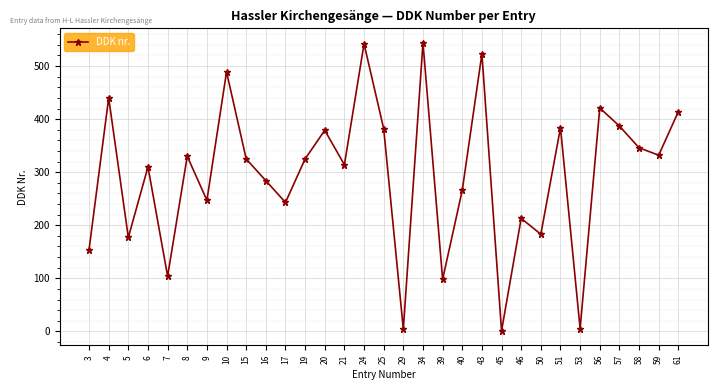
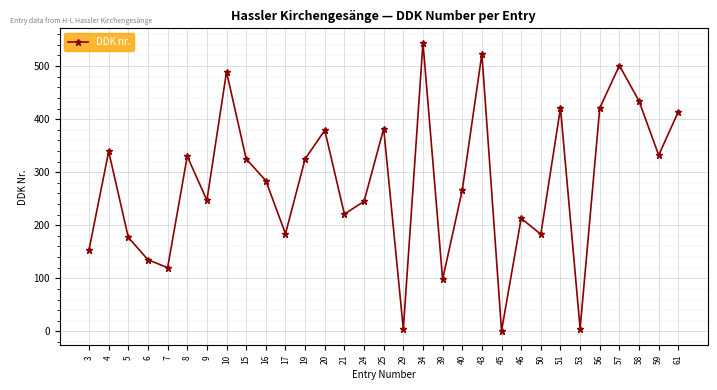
  {
    "3": 150,
-   "4": 440,
+   "4": 340,
    "5": 180,
-   "6": 310,
-   "7": 100,
+   "6": 140,
+   "7": 120,
    "8": 330,
    "9": 250,
    "10": 490,
    "15": 330,
    "16": 280,
-   "17": 240,
+   "17": 180,
    "19": 330,
    "20": 380,
-   "21": 310,
-   "24": 540,
+   "21": 220,
+   "24": 250,
    "25": 380,
    "29": 0,
    "34": 540,
    "39": 100,
    "40": 270,
    "43": 520,
    "45": 0,
    "46": 210,
    "50": 180,
-   "51": 380,
+   "51": 420,
    "53": 10,
    "56": 420,
-   "57": 390,
-   "58": 350,
+   "57": 500,
+   "58": 430,
    "59": 330,
    "61": 410
  }
